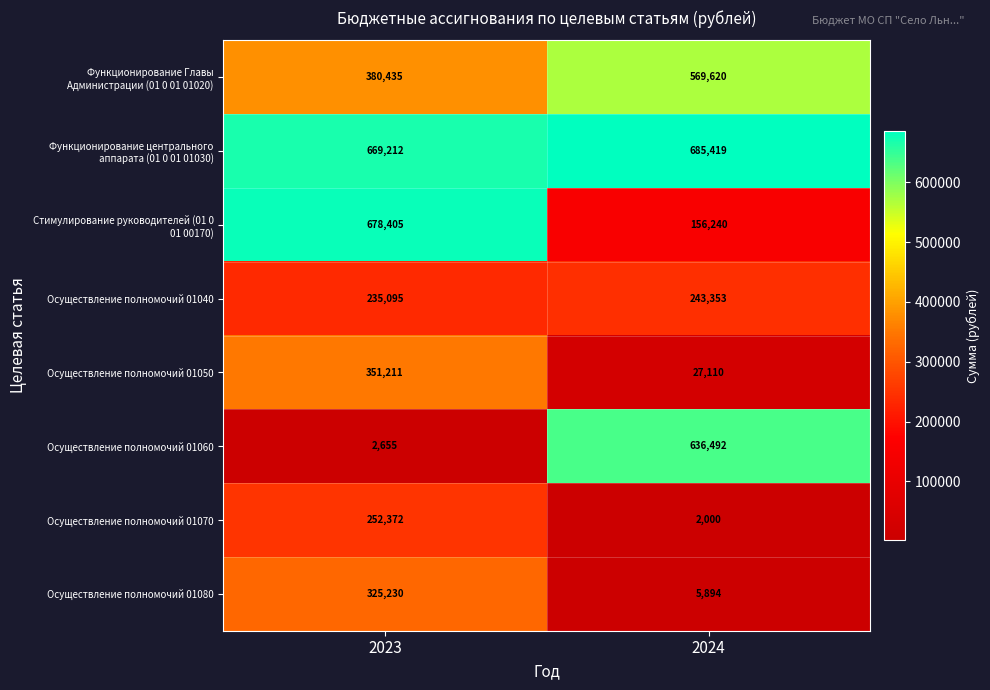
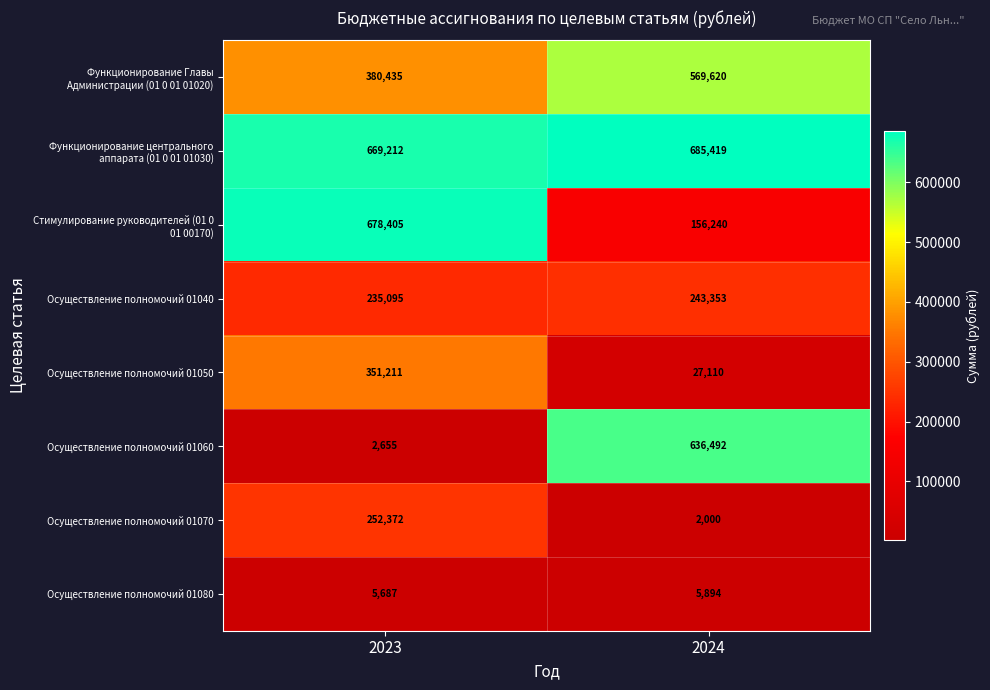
  {
    "Функционирование Главы Администрации (01 0 01 01020)": {
      "2023": "380,435",
      "2024": "569,620"
    },
    "Функционирование центрального аппарата (01 0 01 01030)": {
      "2023": "669,212",
      "2024": "685,419"
    },
    "Стимулирование руководителей (01 0 01 00170)": {
      "2023": "678,405",
      "2024": "156,240"
    },
    "Осуществление полномочий 01040": {
      "2023": "235,095",
      "2024": "243,353"
    },
    "Осуществление полномочий 01050": {
      "2023": "351,211",
      "2024": "27,110"
    },
    "Осуществление полномочий 01060": {
      "2023": "2,655",
      "2024": "636,492"
    },
    "Осуществление полномочий 01070": {
      "2023": "252,372",
      "2024": "2,000"
    },
    "Осуществление полномочий 01080": {
-     "2023": "325,230",
+     "2023": "5,687",
      "2024": "5,894"
    }
  }
